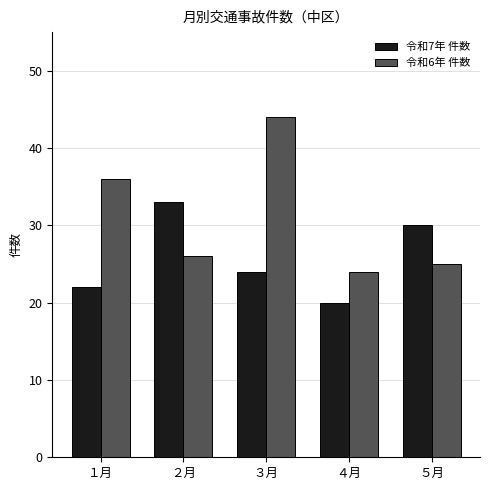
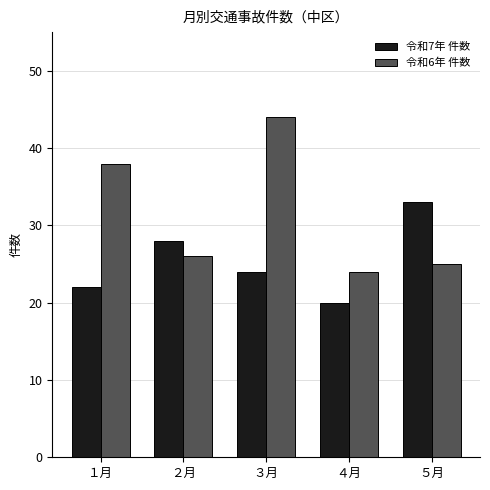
  {
    "令和7年 件数": {
      "１月": 22,
-     "２月": 33,
+     "２月": 28,
      "３月": 24,
      "４月": 20,
-     "５月": 30
+     "５月": 33
    },
    "令和6年 件数": {
-     "１月": 36,
+     "１月": 38,
      "２月": 26,
      "３月": 44,
      "４月": 24,
      "５月": 25
    }
  }
